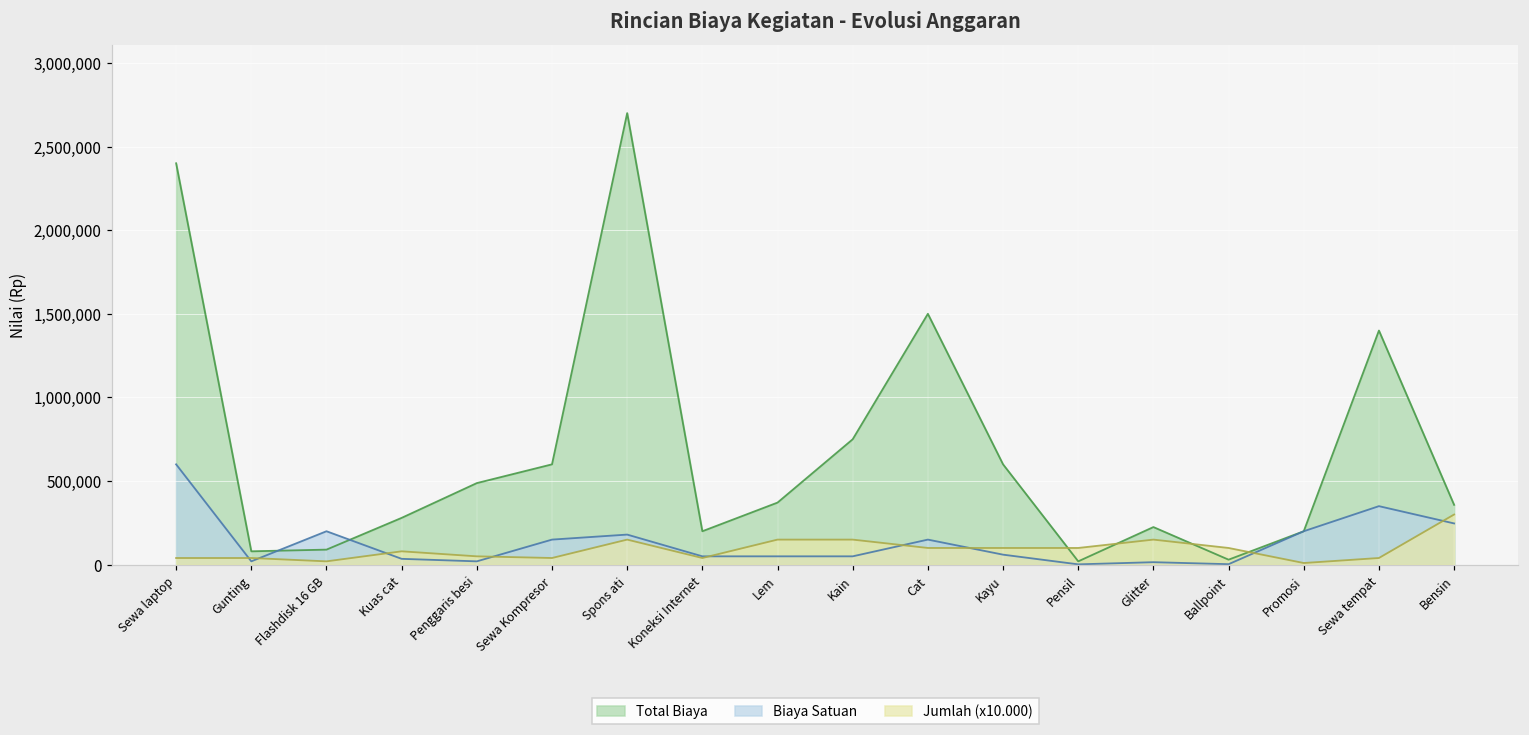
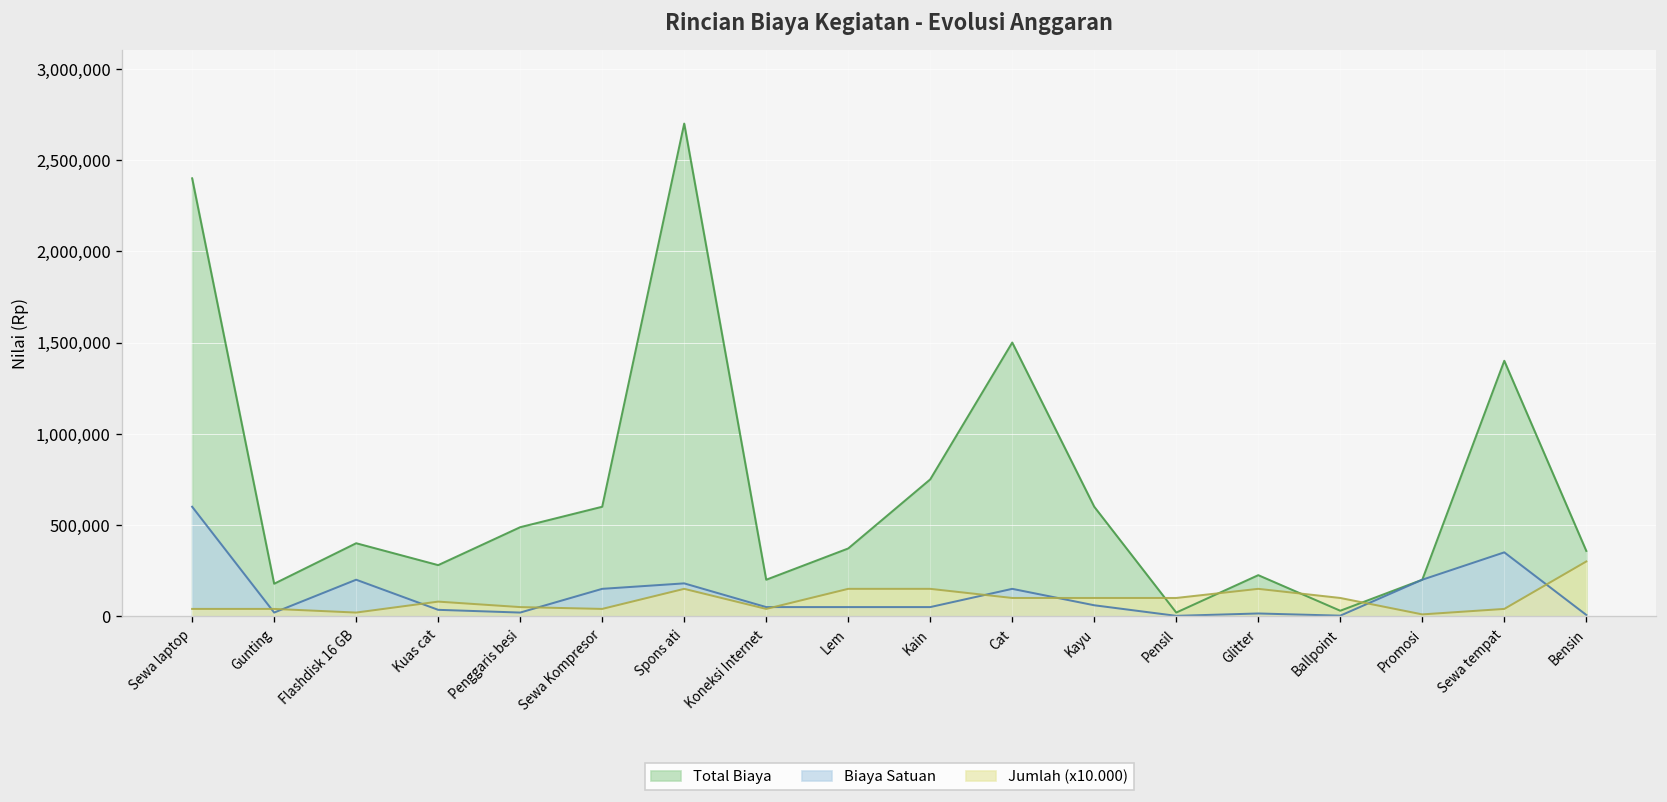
  {
    "Total Biaya": {
      "Sewa laptop": "2,400,000",
-     "Gunting": "80,000",
-     "Flashdisk 16 GB": "90,000",
+     "Gunting": "180,000",
+     "Flashdisk 16 GB": "400,000",
      "Kuas cat": "280,000",
      "Penggaris besi": "490,000",
      "Sewa Kompresor": "600,000",
      "Spons ati": "2,700,000",
      "Koneksi Internet": "200,000",
      "Lem": "370,000",
      "Kain": "750,000",
      "Cat": "1,500,000",
      "Kayu": "600,000",
      "Pensil": "20,000",
      "Glitter": "230,000",
      "Ballpoint": "30,000",
      "Sewa tempat": "1,400,000",
      "Bensin": "360,000"
    },
    "Biaya Satuan": {
      "Sewa laptop": "600,000",
      "Gunting": "20,000",
      "Flashdisk 16 GB": "200,000",
      "Kuas cat": "40,000",
      "Penggaris besi": "20,000",
      "Sewa Kompresor": "150,000",
      "Spons ati": "180,000",
      "Lem": "50,000",
      "Kain": "50,000",
      "Cat": "150,000",
      "Kayu": "60,000",
      "Pensil": "0",
      "Glitter": "20,000",
      "Ballpoint": "0",
      "Sewa tempat": "350,000",
-     "Bensin": "250,000"
+     "Bensin": "10,000"
    },
    "Jumlah (x10.000)": {
      "Sewa laptop": "40,000",
      "Gunting": "40,000",
      "Flashdisk 16 GB": "20,000",
      "Kuas cat": "80,000",
      "Penggaris besi": "50,000",
      "Sewa Kompresor": "40,000",
      "Spons ati": "150,000",
      "Lem": "150,000",
      "Kain": "150,000",
      "Cat": "100,000",
      "Kayu": "100,000",
      "Pensil": "100,000",
      "Glitter": "150,000",
      "Ballpoint": "100,000",
      "Promosi": "10,000",
      "Sewa tempat": "40,000",
      "Bensin": "300,000"
    }
  }
